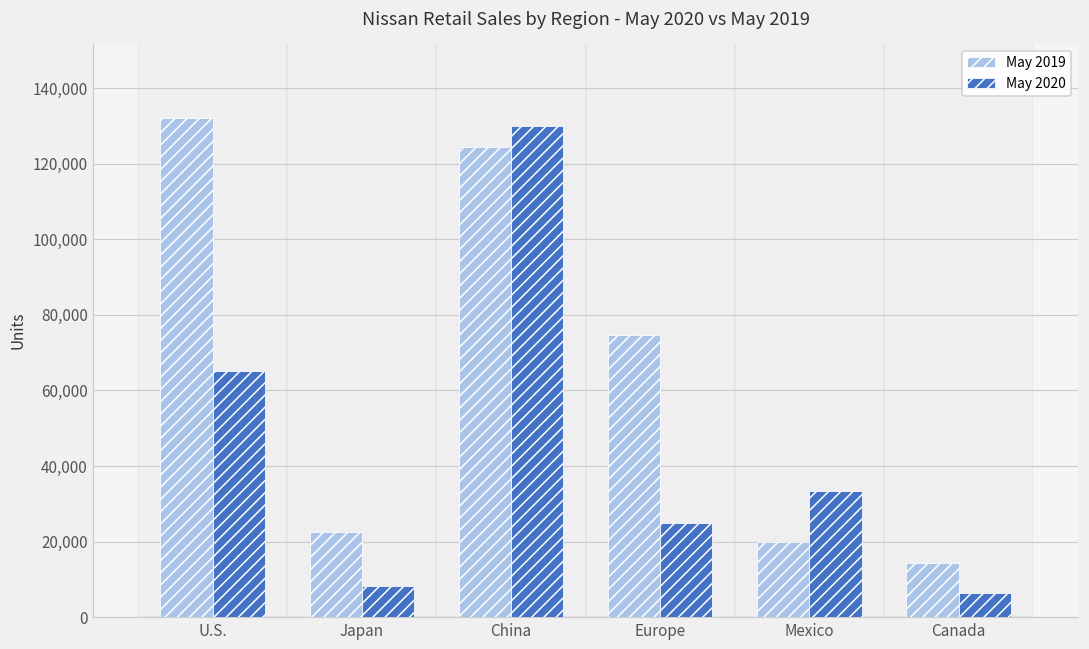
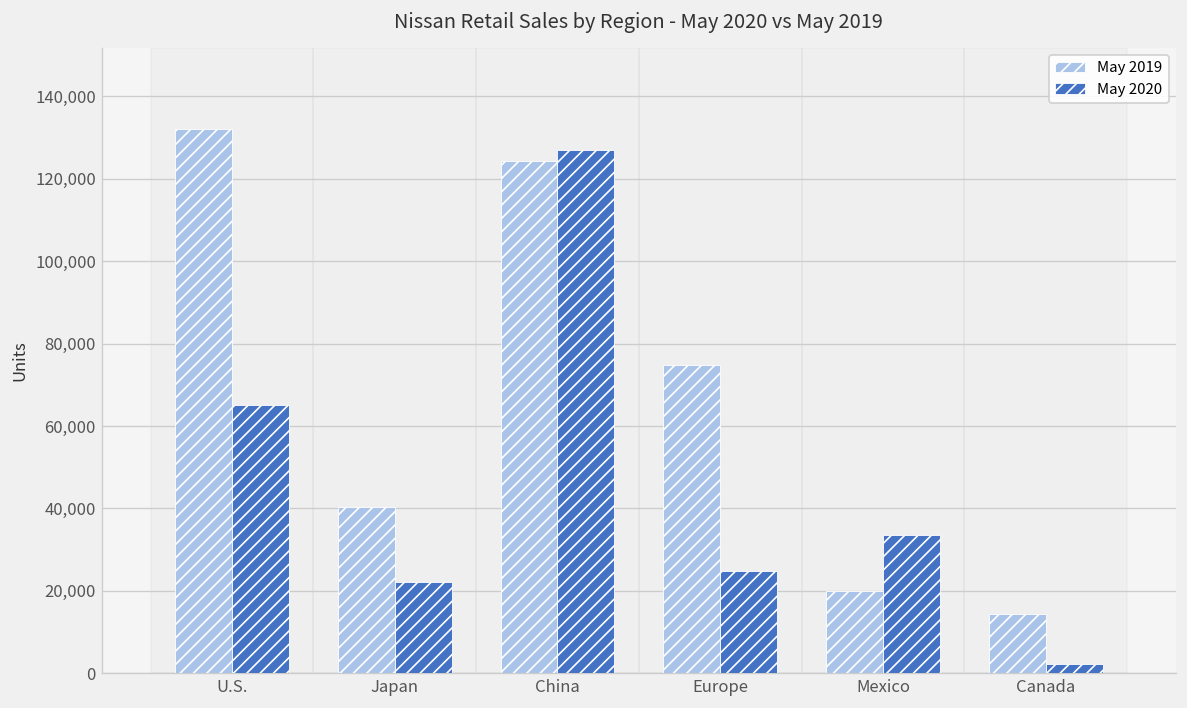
  {
    "May 2019": {
      "U.S.": "132,000",
-     "Japan": "23,000",
+     "Japan": "40,000",
      "China": "124,000",
      "Europe": "75,000",
      "Mexico": "20,000",
      "Canada": "14,000"
    },
    "May 2020": {
      "U.S.": "65,000",
-     "Japan": "8,000",
-     "China": "130,000",
+     "Japan": "22,000",
+     "China": "127,000",
      "Europe": "25,000",
      "Mexico": "34,000",
-     "Canada": "6,000"
+     "Canada": "2,000"
    }
  }
